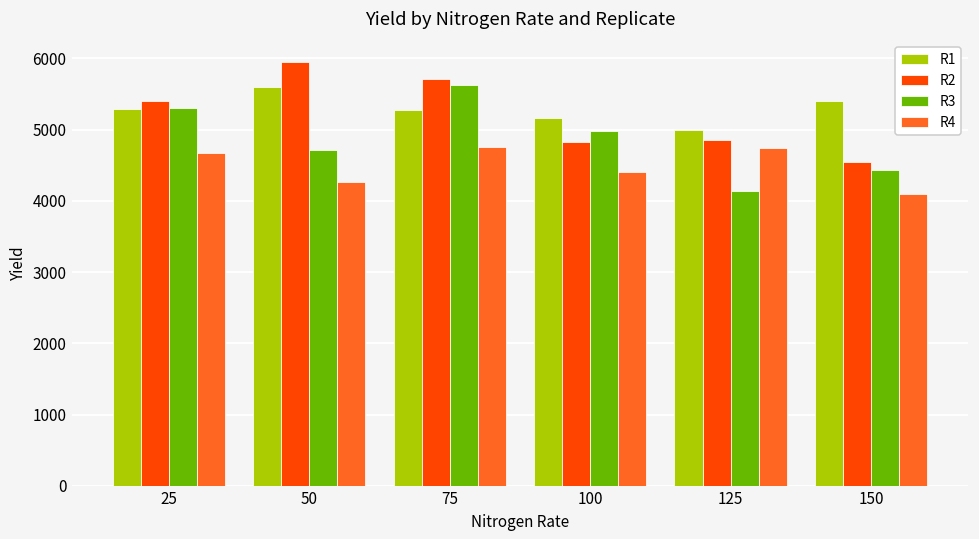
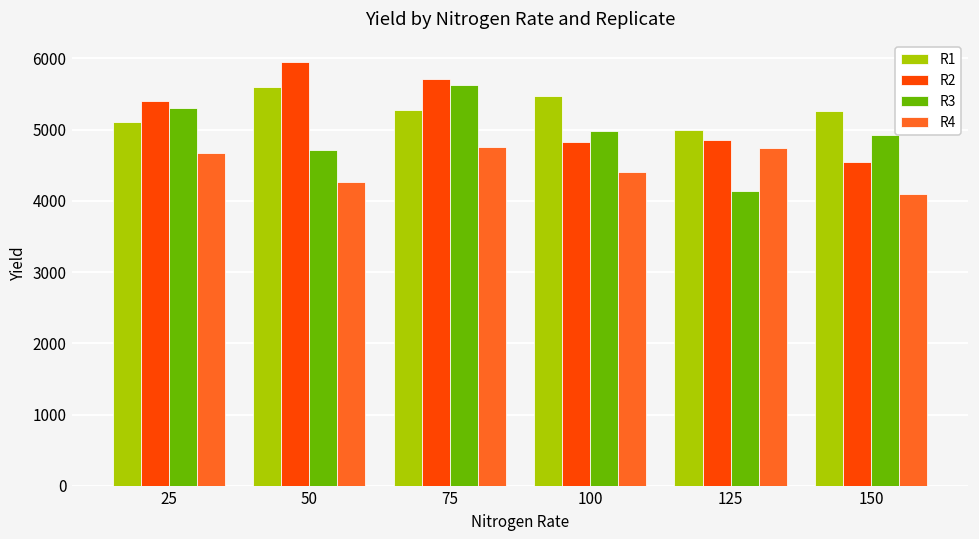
  {
    "R1": {
-     "25": 5300,
+     "25": 5100,
      "50": 5600,
      "75": 5300,
-     "100": 5200,
+     "100": 5500,
      "125": 5000,
-     "150": 5400
+     "150": 5300
    },
    "R3": {
      "25": 5300,
      "50": 4700,
      "75": 5600,
      "100": 5000,
      "125": 4100,
-     "150": 4400
+     "150": 4900
    }
  }
